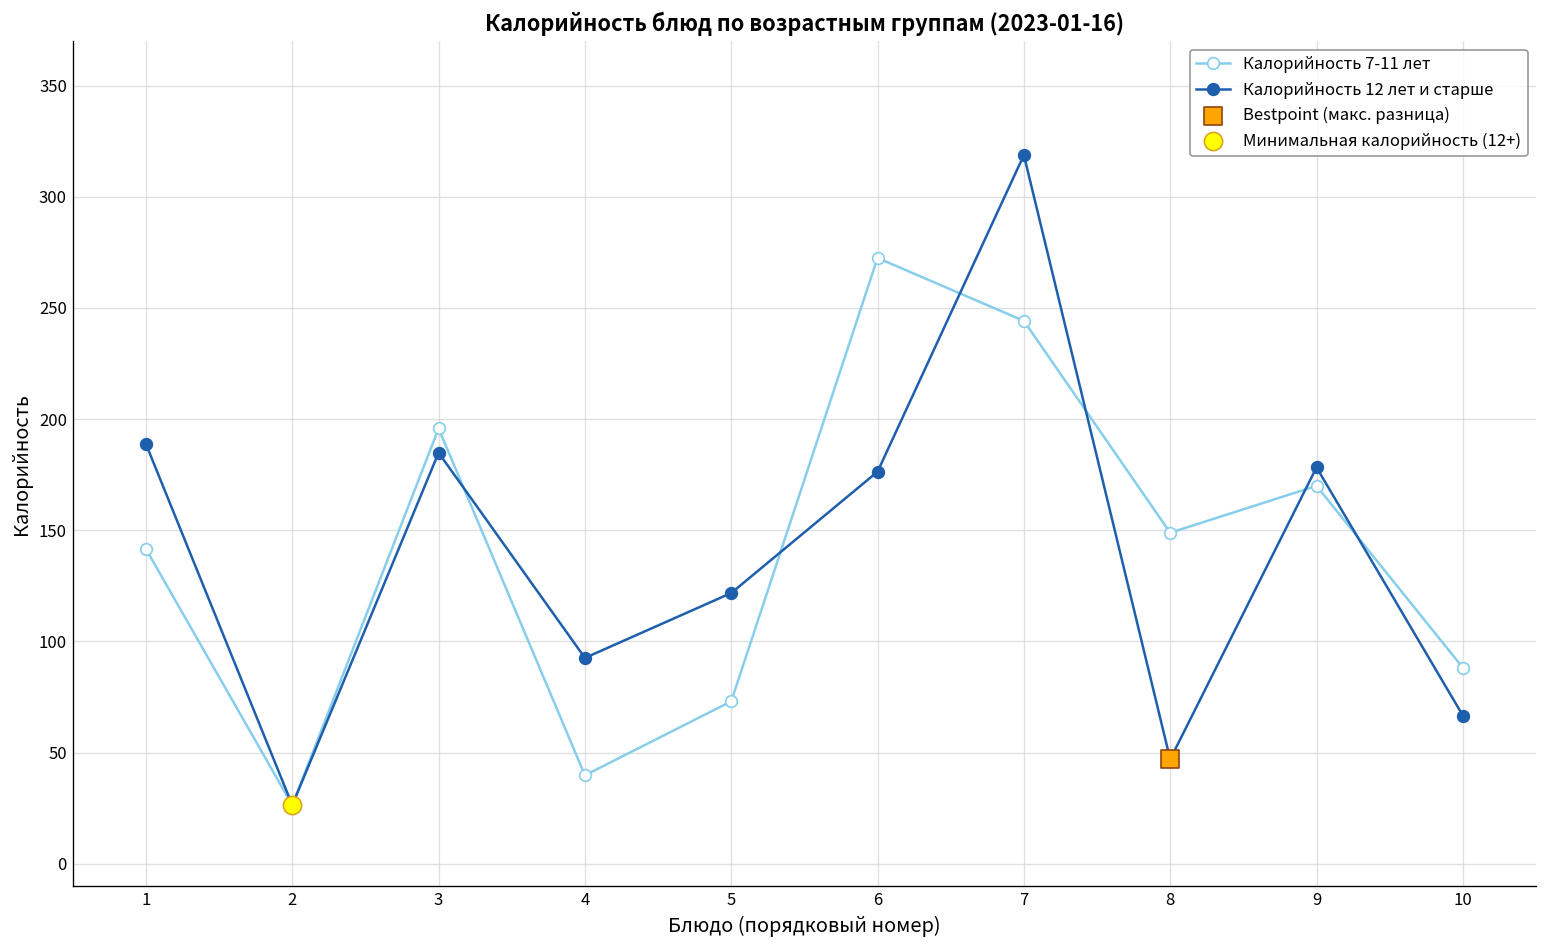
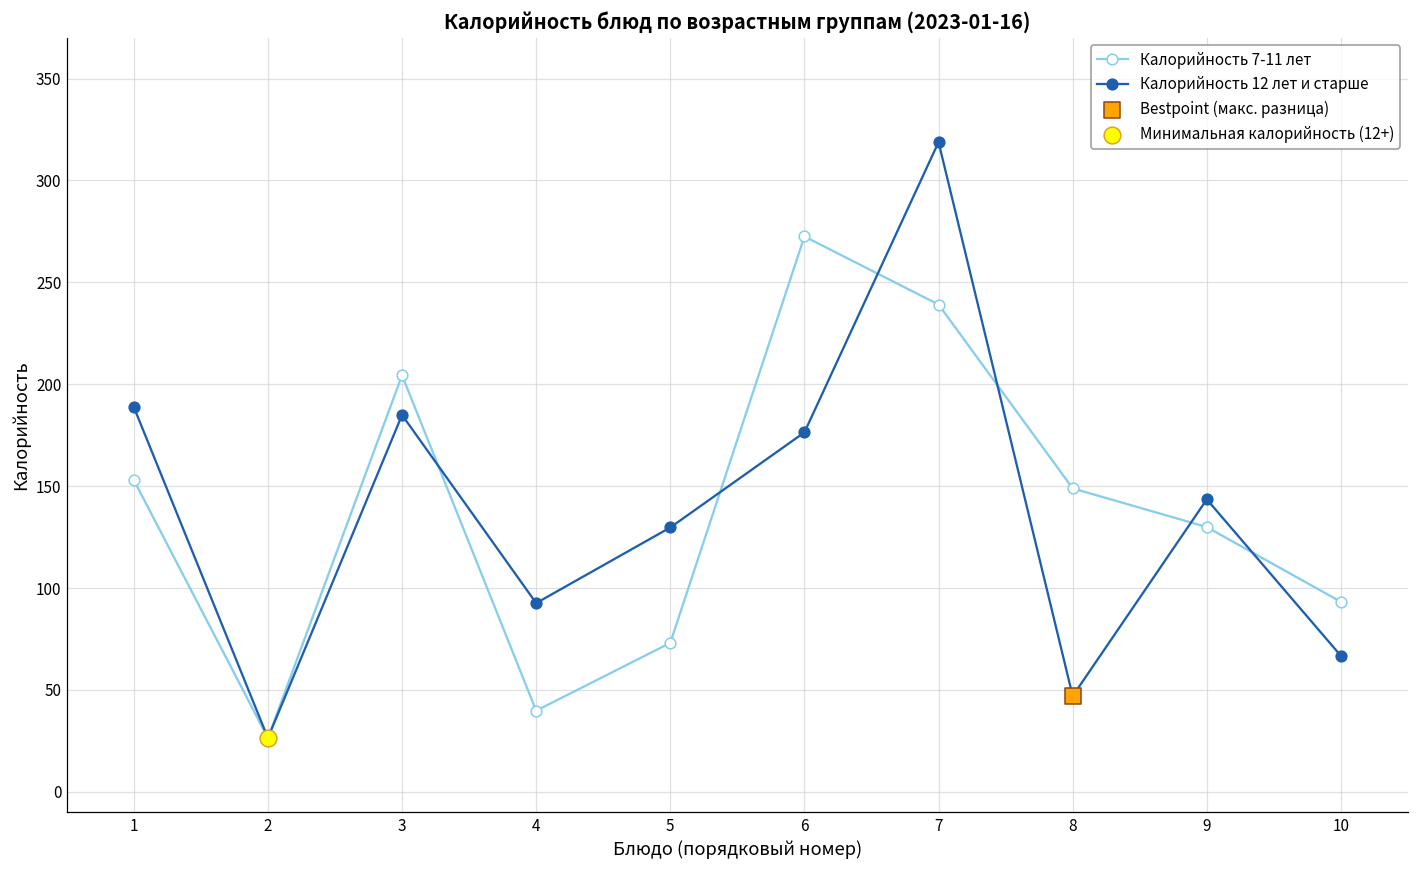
  {
    "Калорийность 7-11 лет": {
-     "1": 142,
-     "3": 196,
+     "1": 153,
+     "3": 204,
      "4": 40,
      "5": 73,
      "6": 273,
-     "7": 244,
+     "7": 239,
      "8": 149,
-     "9": 170,
-     "10": 88
+     "9": 130,
+     "10": 93
    },
    "Калорийность 12 лет и старше": {
      "1": 189,
      "3": 185,
      "4": 93,
-     "5": 122,
+     "5": 130,
      "6": 176,
      "7": 319,
-     "9": 178,
+     "9": 144,
      "10": 67
    }
  }
